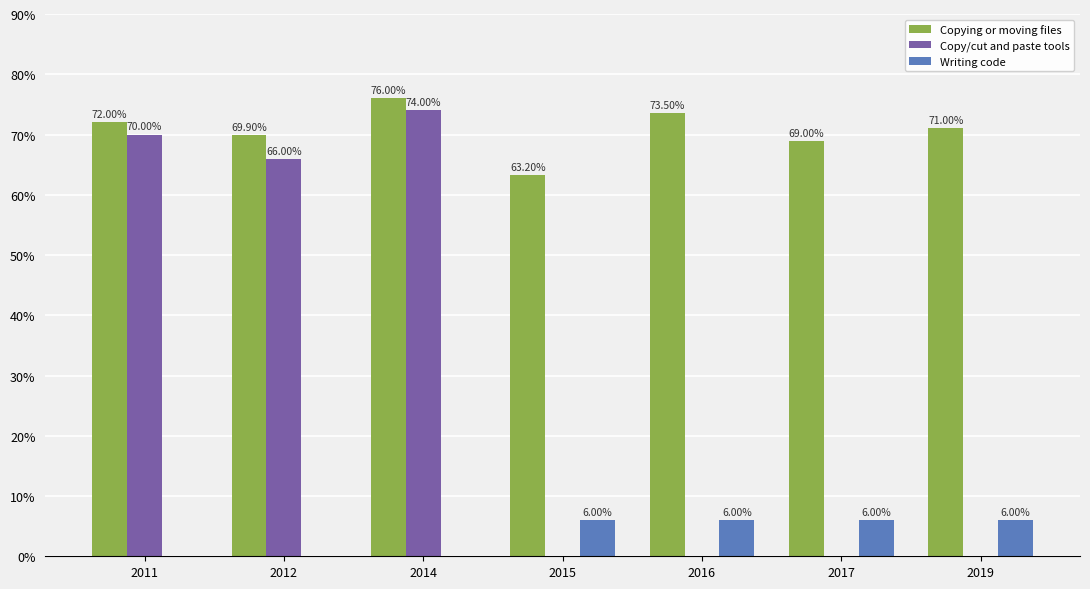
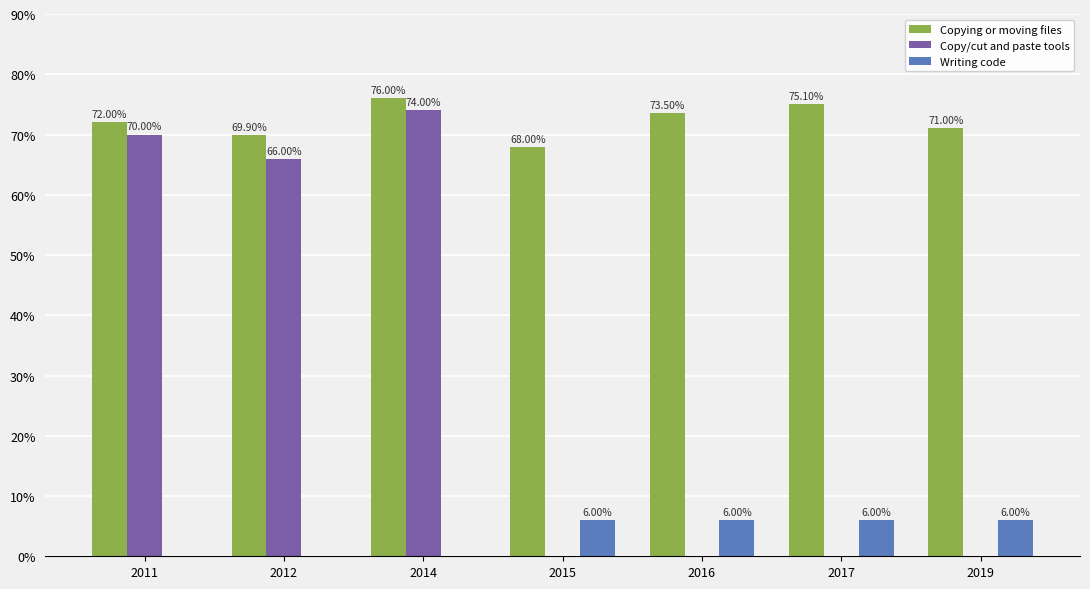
  {
    "Copying or moving files": {
      "2011": "72.00%",
      "2012": "69.90%",
      "2014": "76.00%",
-     "2015": "63.20%",
+     "2015": "68.00%",
      "2016": "73.50%",
-     "2017": "69.00%",
+     "2017": "75.10%",
      "2019": "71.00%"
    }
  }
